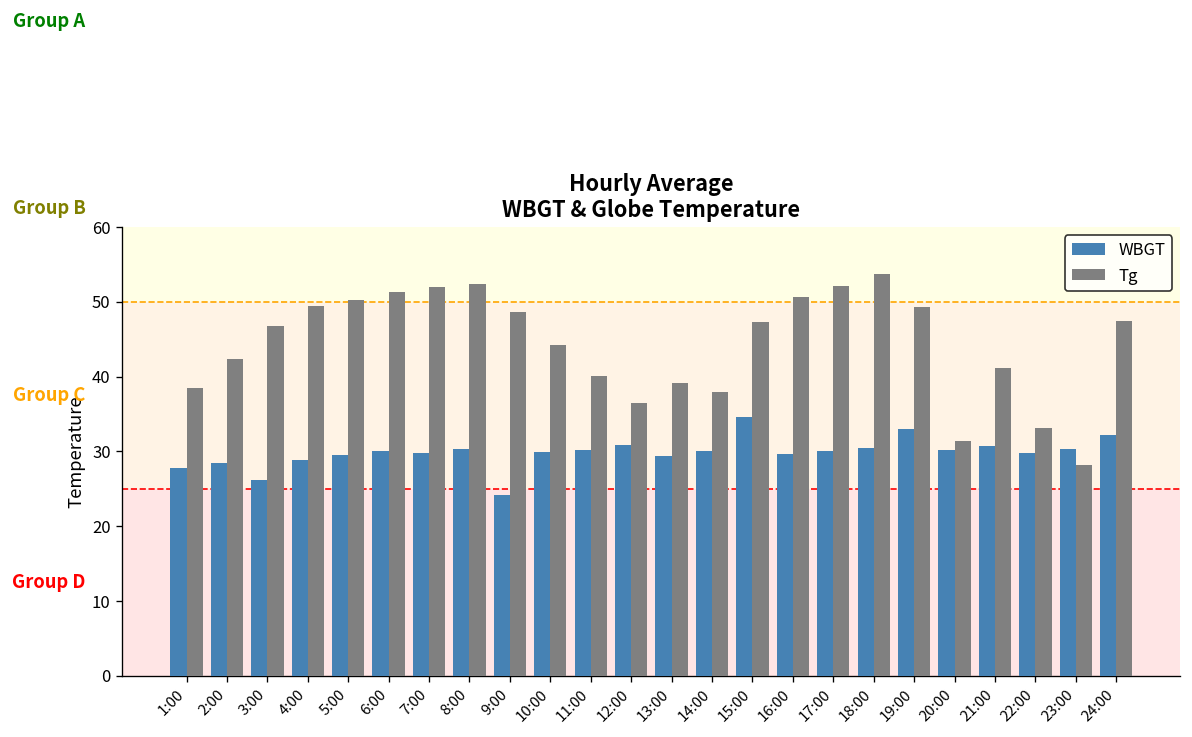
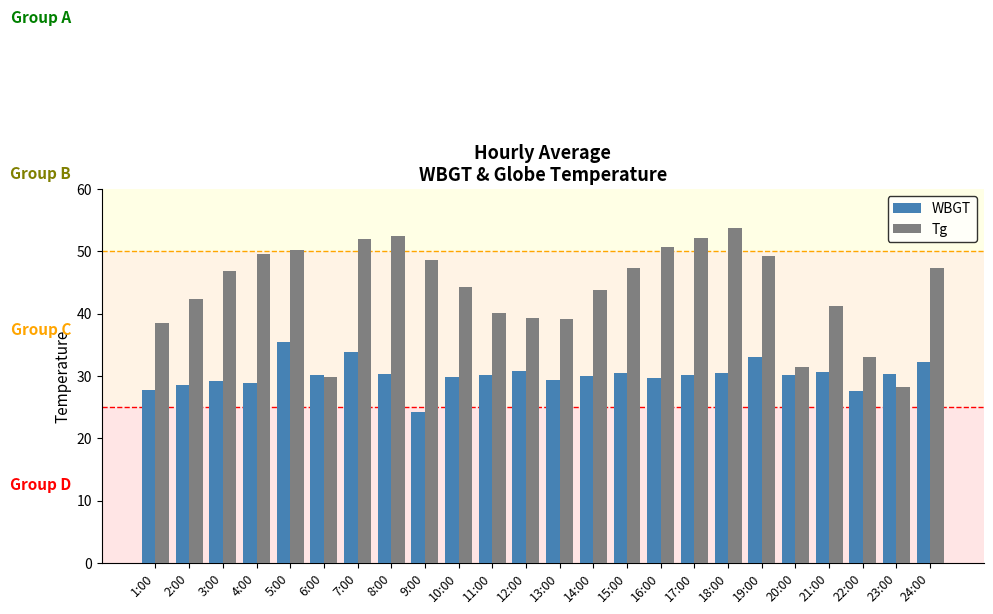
  {
    "WBGT": {
      "1:00": 28,
      "2:00": 29,
-     "3:00": 26,
+     "3:00": 29,
      "4:00": 29,
-     "5:00": 30,
+     "5:00": 36,
      "6:00": 30,
-     "7:00": 30,
+     "7:00": 34,
      "8:00": 30,
      "9:00": 24,
      "10:00": 30,
      "11:00": 30,
      "12:00": 31,
      "13:00": 29,
      "14:00": 30,
-     "15:00": 35,
+     "15:00": 31,
      "16:00": 30,
      "17:00": 30,
      "18:00": 30,
      "19:00": 33,
      "20:00": 30,
      "21:00": 31,
-     "22:00": 30,
+     "22:00": 28,
      "23:00": 30,
      "24:00": 32
    },
    "Tg": {
      "1:00": 39,
      "2:00": 42,
      "3:00": 47,
      "4:00": 50,
      "5:00": 50,
-     "6:00": 51,
+     "6:00": 30,
      "7:00": 52,
      "8:00": 52,
      "9:00": 49,
      "10:00": 44,
      "11:00": 40,
-     "12:00": 37,
+     "12:00": 39,
      "13:00": 39,
-     "14:00": 38,
+     "14:00": 44,
      "15:00": 47,
      "16:00": 51,
      "17:00": 52,
      "18:00": 54,
      "19:00": 49,
      "20:00": 31,
      "21:00": 41,
      "22:00": 33,
      "23:00": 28,
      "24:00": 47
    }
  }
